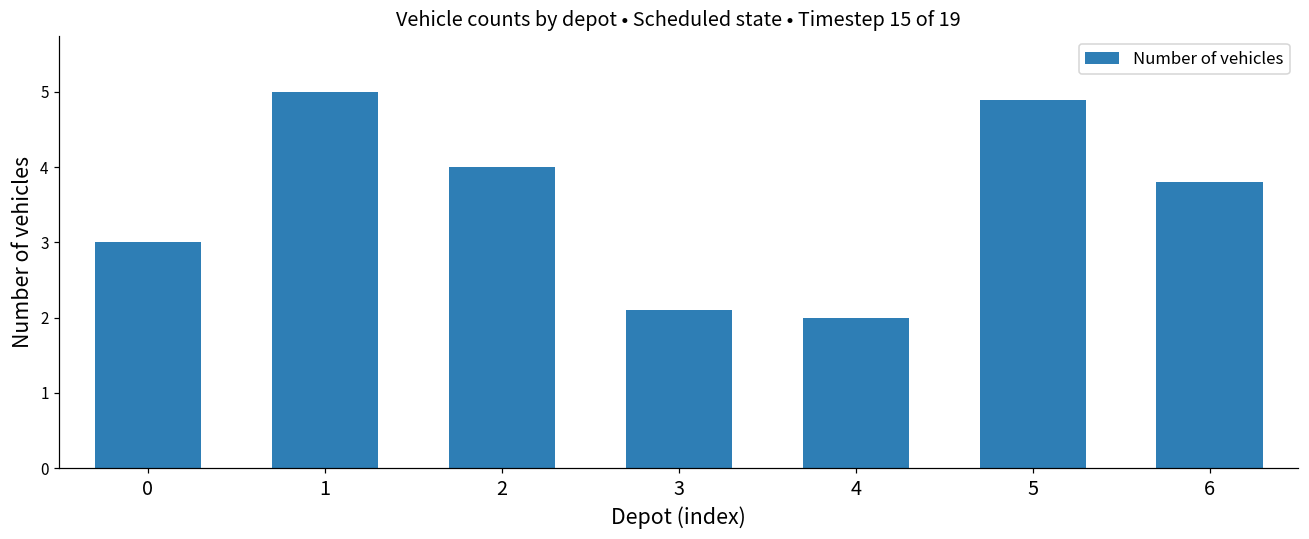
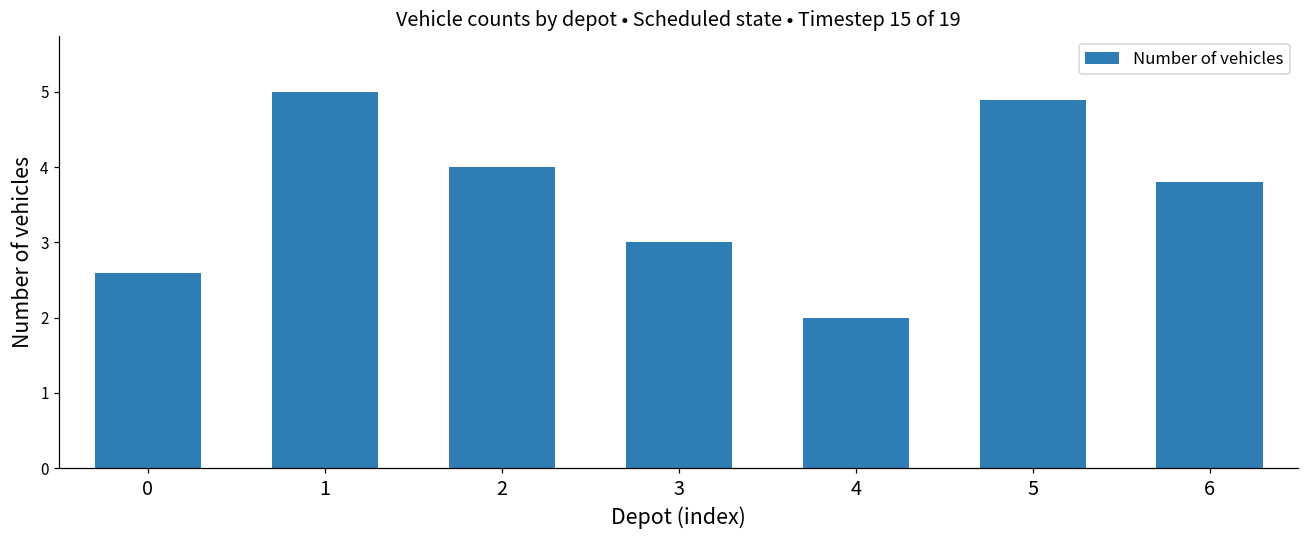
  {
-   "0": 3.0,
+   "0": 2.6,
    "1": 5.0,
    "2": 4.0,
-   "3": 2.1,
+   "3": 3.0,
    "4": 2.0,
    "5": 4.9,
    "6": 3.8
  }
